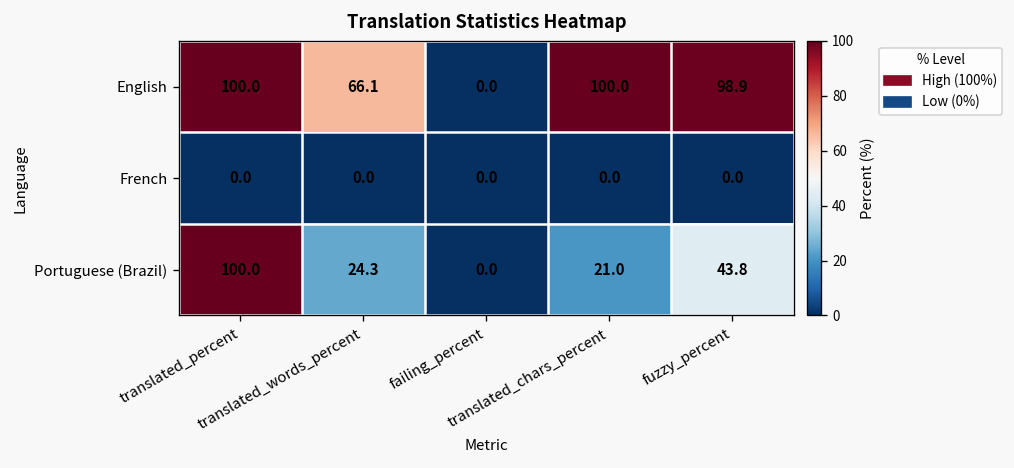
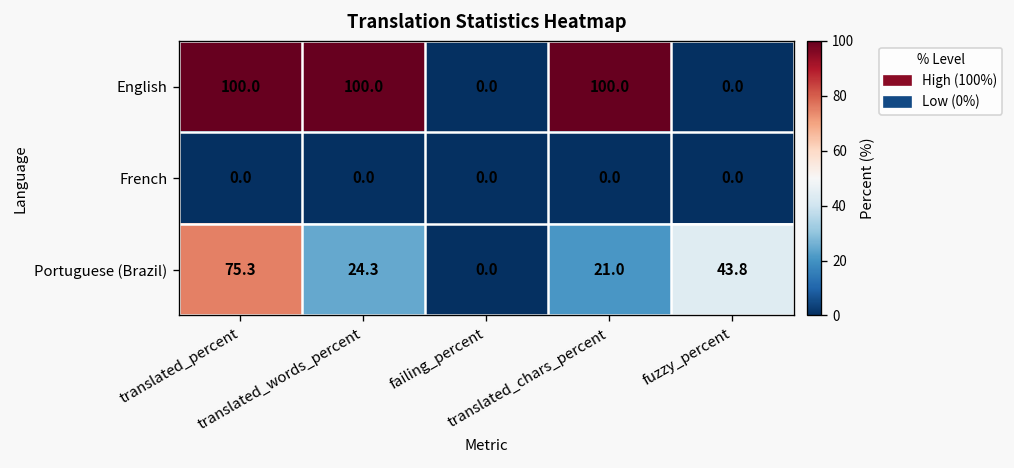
  {
    "English": {
      "translated_percent": 100.0,
-     "translated_words_percent": 66.1,
+     "translated_words_percent": 100.0,
      "failing_percent": 0.0,
      "translated_chars_percent": 100.0,
-     "fuzzy_percent": 98.9
+     "fuzzy_percent": 0.0
    },
    "French": {
      "translated_percent": 0.0,
      "translated_words_percent": 0.0,
      "failing_percent": 0.0,
      "translated_chars_percent": 0.0,
      "fuzzy_percent": 0.0
    },
    "Portuguese (Brazil)": {
-     "translated_percent": 100.0,
+     "translated_percent": 75.3,
      "translated_words_percent": 24.3,
      "failing_percent": 0.0,
      "translated_chars_percent": 21.0,
      "fuzzy_percent": 43.8
    }
  }
